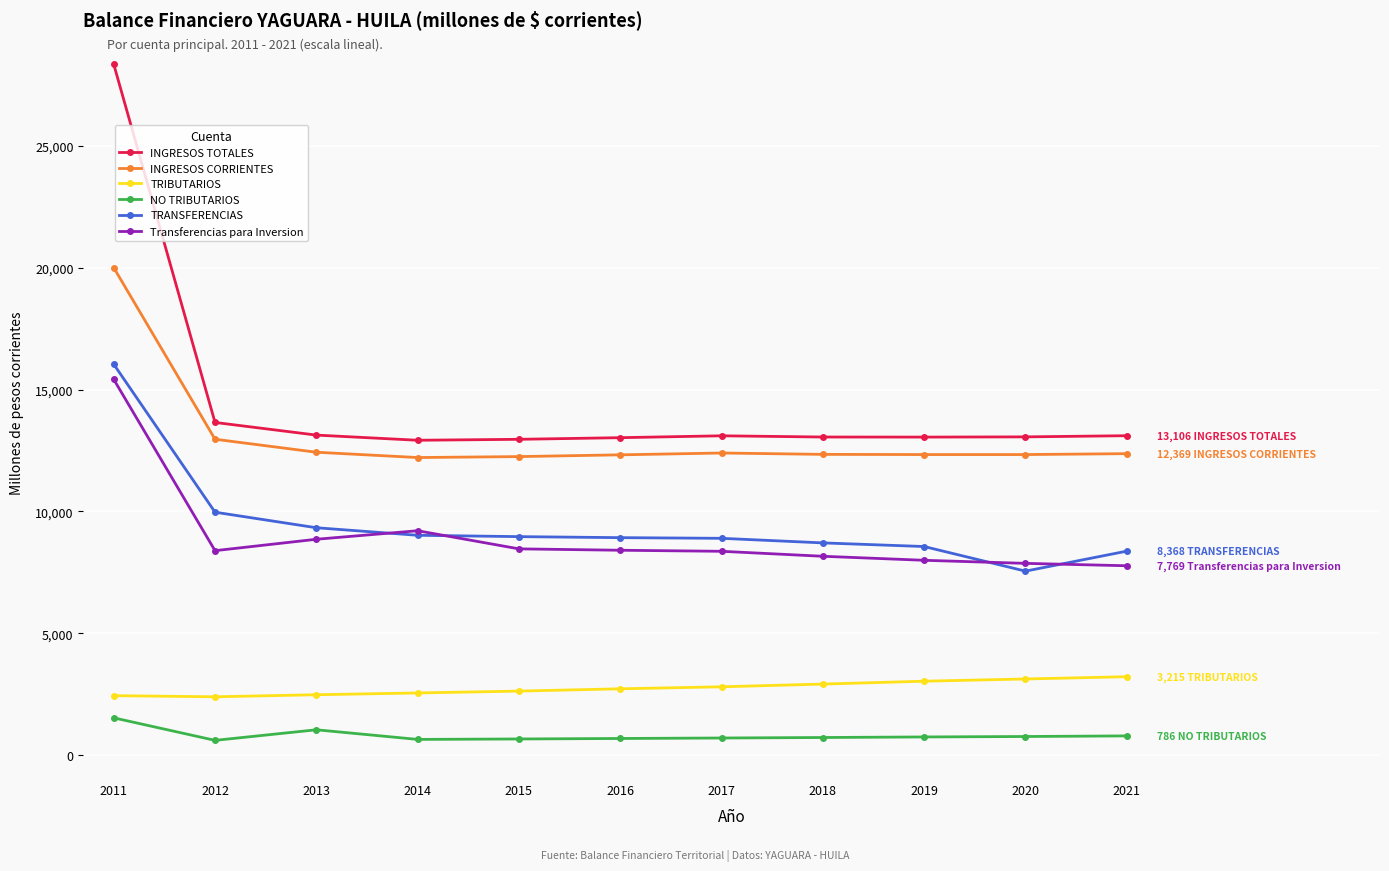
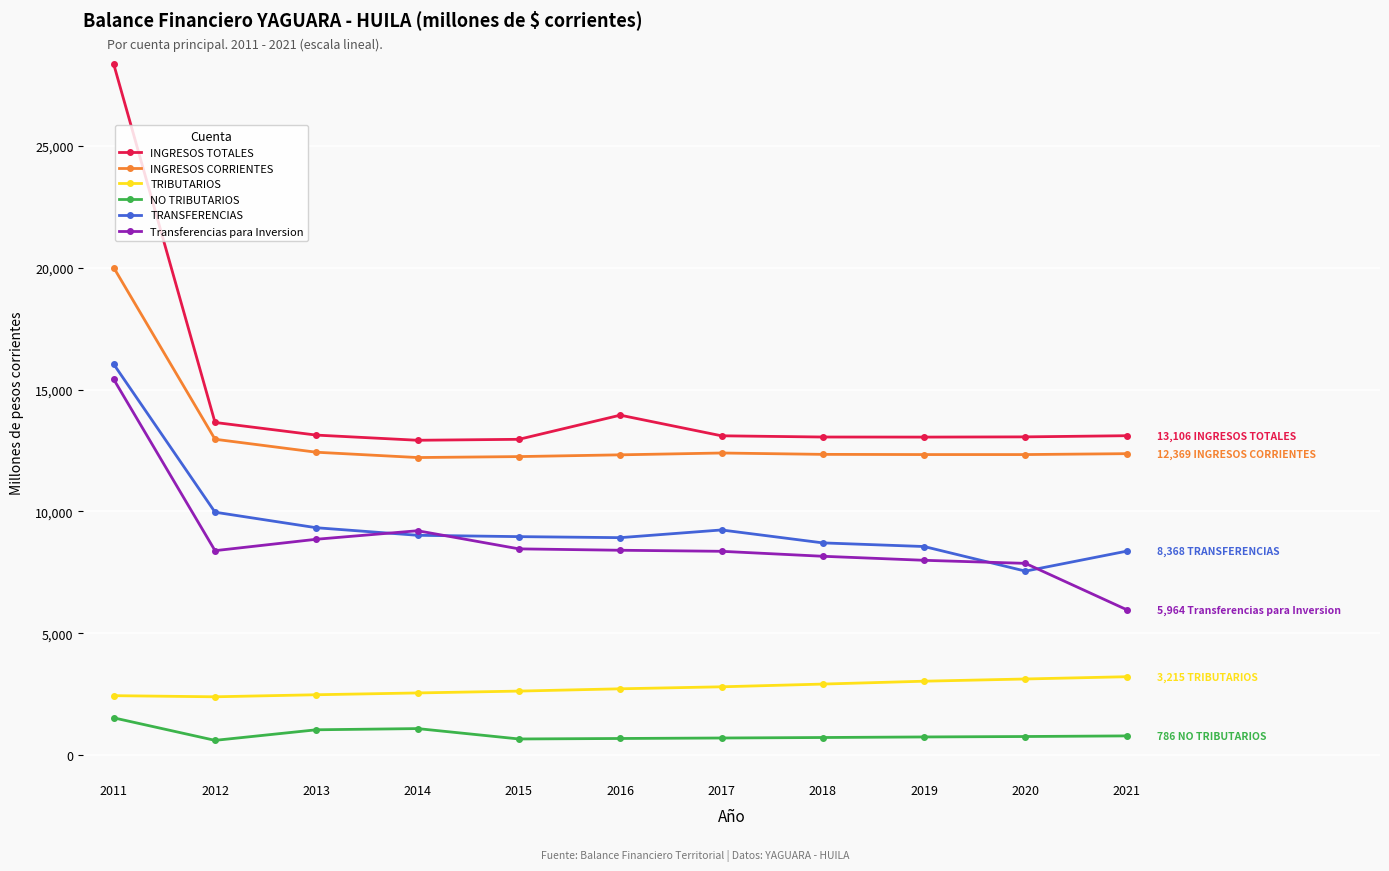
  {
    "INGRESOS TOTALES": {
      "2011": "28,400",
      "2012": "13,700",
      "2013": "13,100",
      "2014": "12,900",
      "2015": "13,000",
-     "2016": "13,000",
+     "2016": "13,900",
      "2017": "13,100",
      "2018": "13,100",
      "2019": "13,000",
      "2020": "13,100",
      "2021": "13,100"
    },
    "INGRESOS CORRIENTES": {
      "2011": "20,000",
      "2012": "13,000",
      "2013": "12,400",
      "2014": "12,200",
      "2015": "12,200",
      "2016": "12,300",
      "2017": "12,400",
      "2018": "12,300",
      "2019": "12,300",
      "2020": "12,300",
      "2021": "12,400"
    },
    "TRIBUTARIOS": {
      "2011": "2,400",
      "2012": "2,400",
      "2013": "2,500",
      "2014": "2,500",
      "2015": "2,600",
      "2016": "2,700",
      "2017": "2,800",
      "2018": "2,900",
      "2019": "3,000",
      "2020": "3,100",
      "2021": "3,200"
    },
    "NO TRIBUTARIOS": {
      "2011": "1,500",
      "2012": "600",
      "2013": "1,000",
-     "2014": "600",
+     "2014": "1,100",
      "2015": "700",
      "2016": "700",
      "2017": "700",
      "2018": "700",
      "2019": "700",
      "2020": "800",
      "2021": "800"
    },
    "TRANSFERENCIAS": {
      "2011": "16,000",
      "2012": "10,000",
      "2013": "9,300",
      "2014": "9,000",
      "2015": "9,000",
      "2016": "8,900",
-     "2017": "8,900",
+     "2017": "9,200",
      "2018": "8,700",
      "2019": "8,600",
      "2020": "7,500",
      "2021": "8,400"
    },
    "Transferencias para Inversion": {
-     "2021": "7,769"
+     "2021": "5,964"
    }
  }
